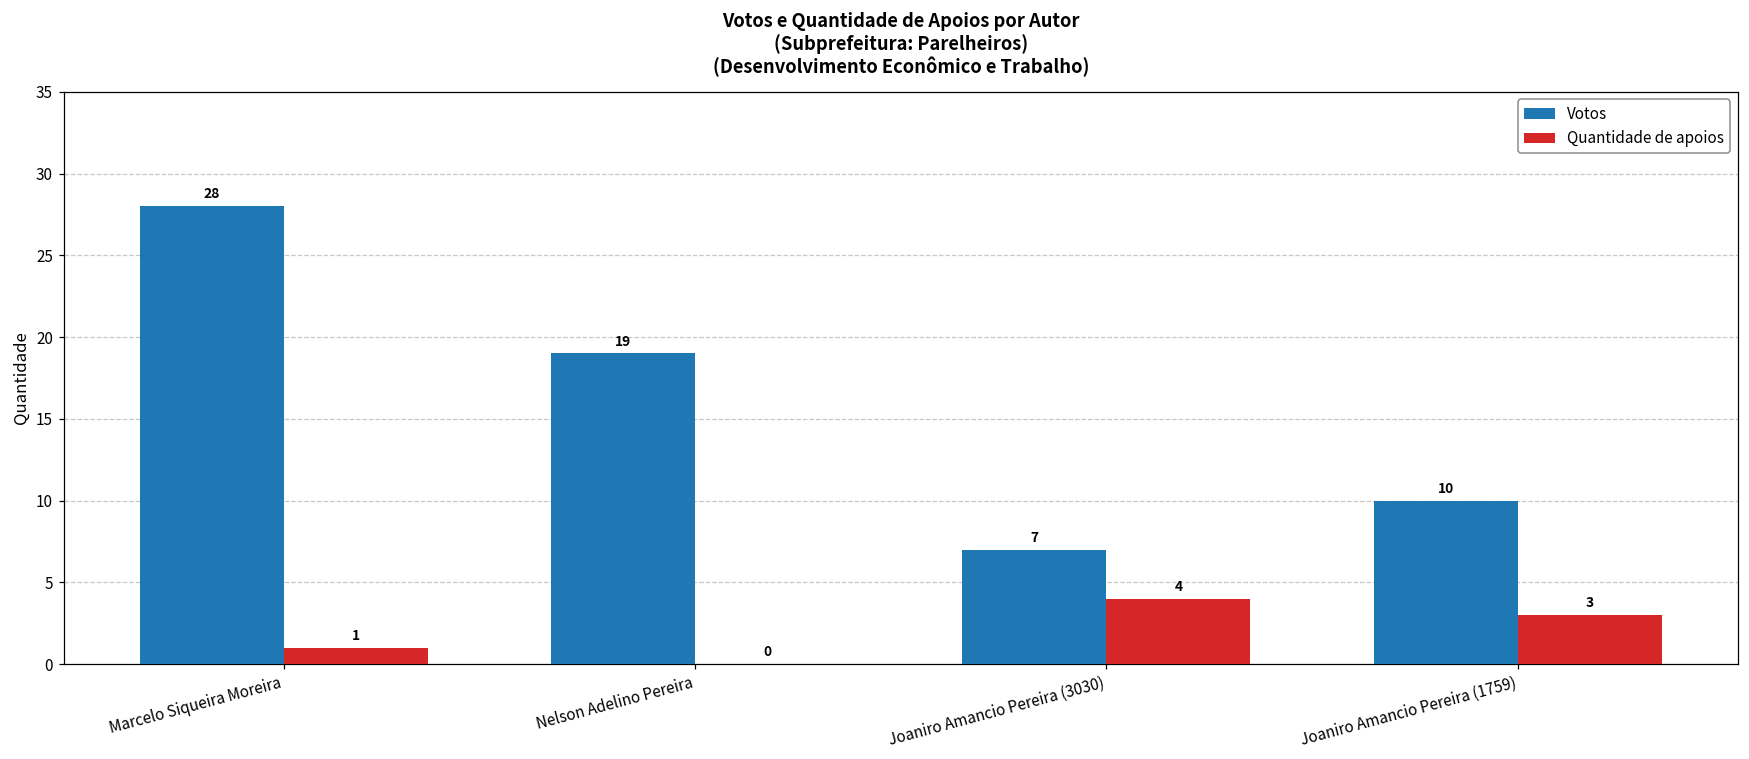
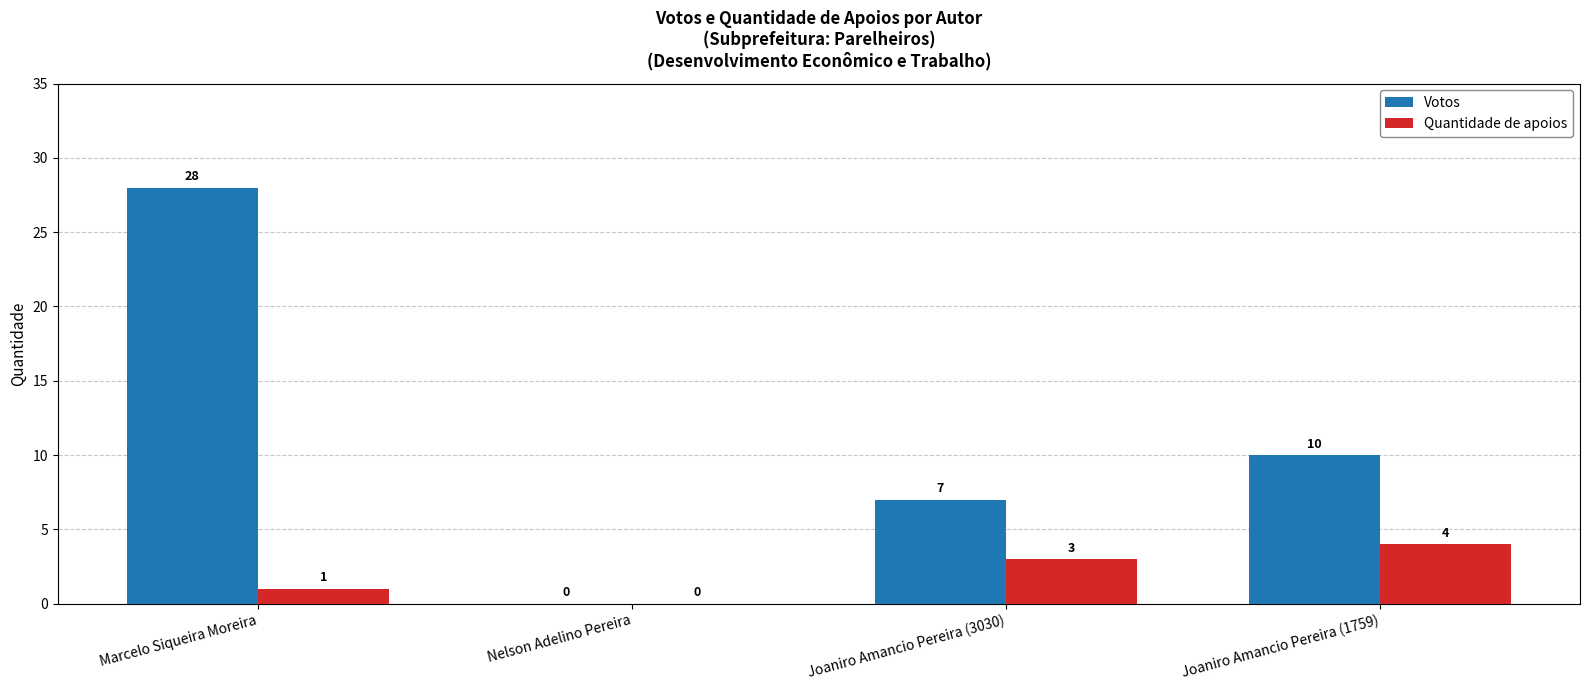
  {
    "Votos": {
      "Marcelo Siqueira Moreira": 28,
-     "Nelson Adelino Pereira": 19,
+     "Nelson Adelino Pereira": 0,
      "Joaniro Amancio Pereira (3030)": 7,
      "Joaniro Amancio Pereira (1759)": 10
    },
    "Quantidade de apoios": {
      "Marcelo Siqueira Moreira": 1,
      "Nelson Adelino Pereira": 0,
-     "Joaniro Amancio Pereira (3030)": 4,
-     "Joaniro Amancio Pereira (1759)": 3
+     "Joaniro Amancio Pereira (3030)": 3,
+     "Joaniro Amancio Pereira (1759)": 4
    }
  }
